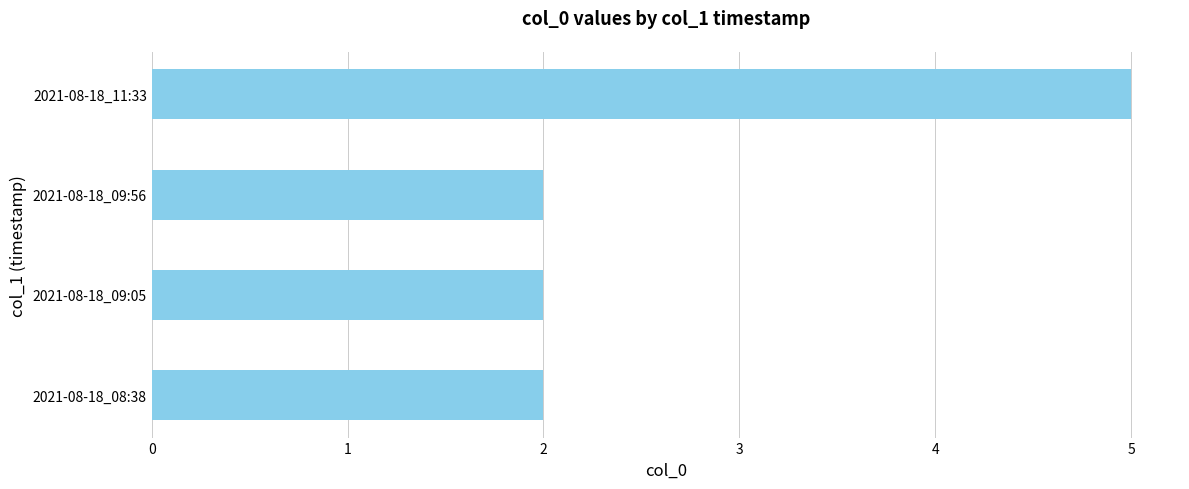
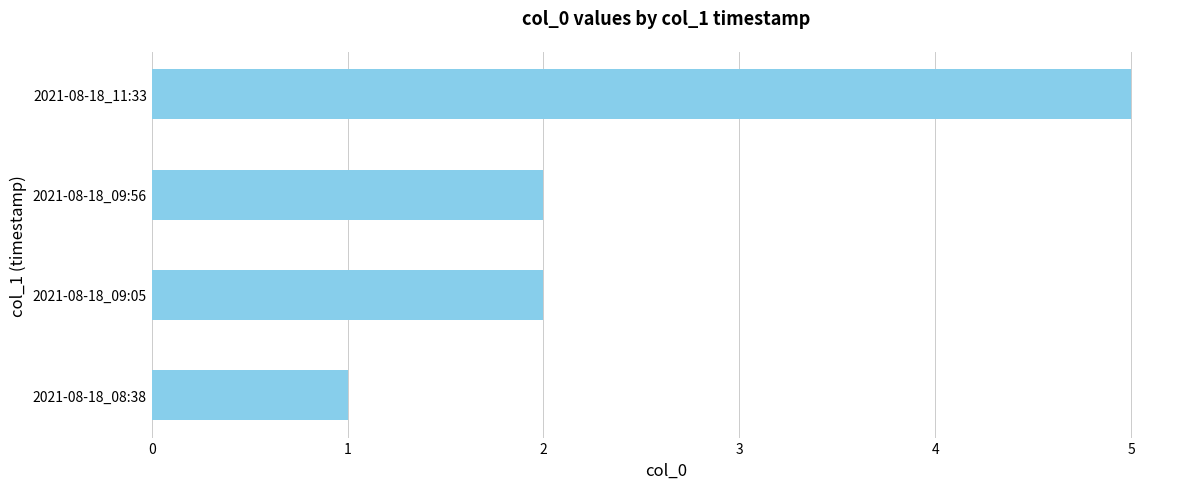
  {
    "2021-08-18_09:56": 2,
    "2021-08-18_09:05": 2,
-   "2021-08-18_08:38": 2
+   "2021-08-18_08:38": 1
  }
